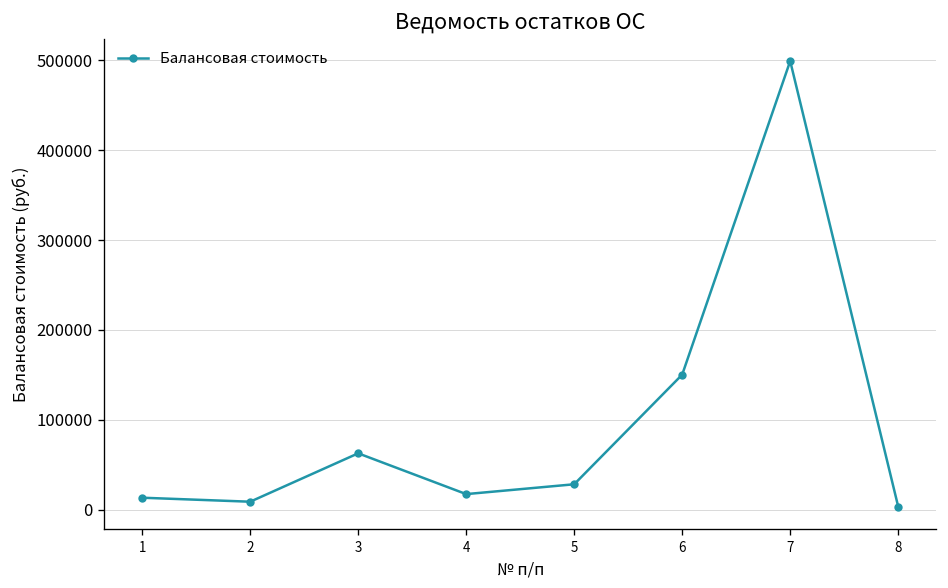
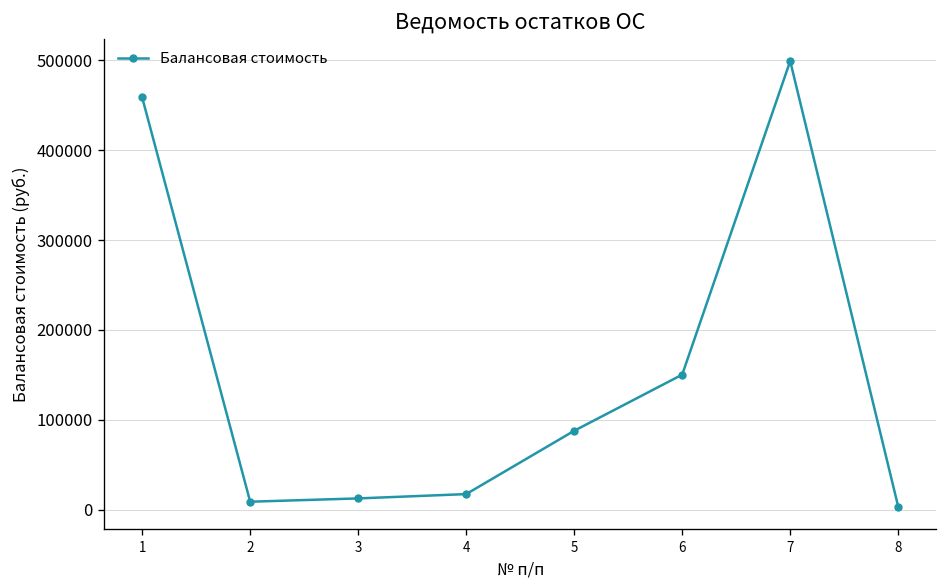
  {
-   "1": 10000,
+   "1": 460000,
    "2": 10000,
-   "3": 60000,
+   "3": 10000,
    "4": 20000,
-   "5": 30000,
+   "5": 90000,
    "6": 150000,
    "7": 500000,
    "8": 0
  }
